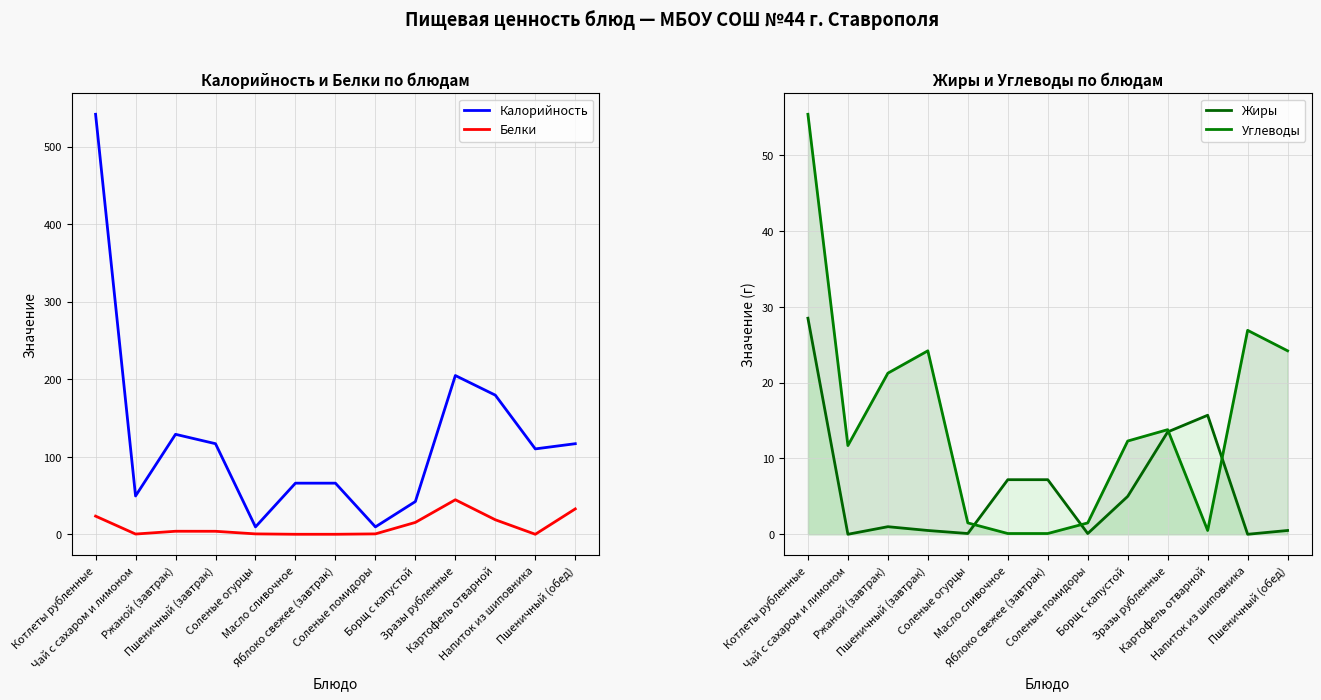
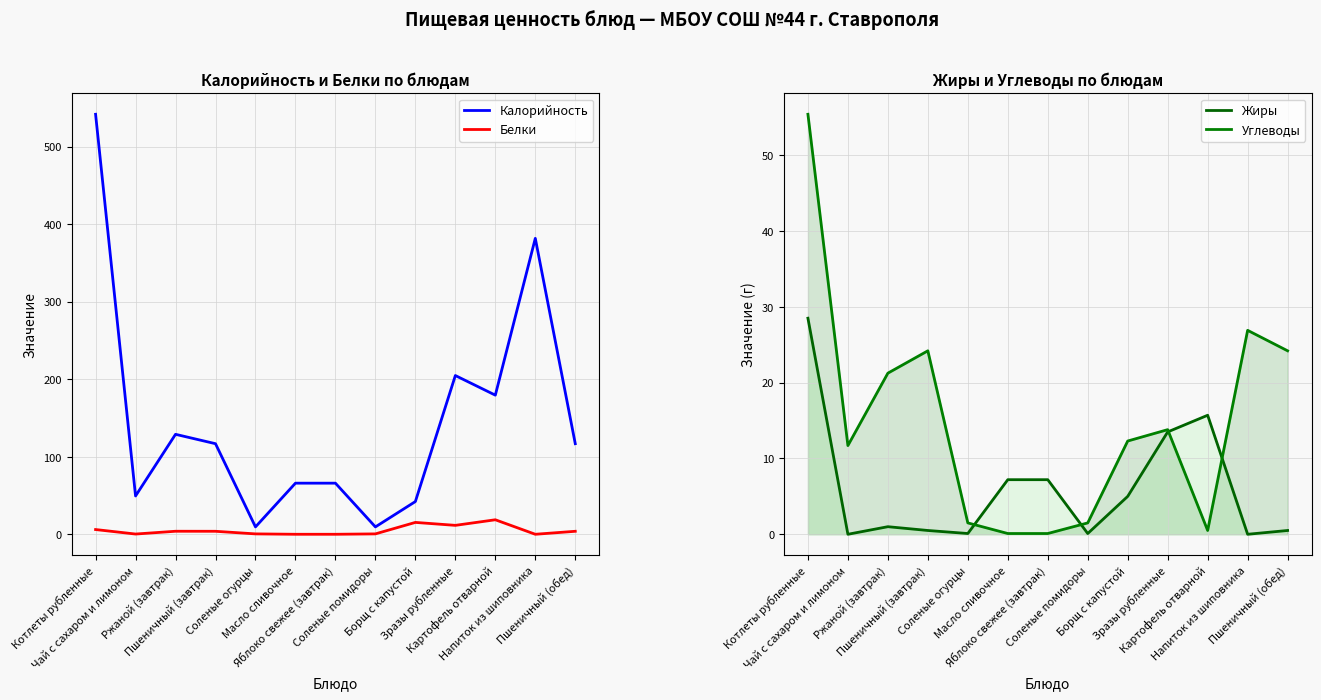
  {
    "Калорийность и Белки по блюдам": {
      "Калорийность": {
        "Котлеты рубленные": 540,
        "Чай с сахаром и лимоном": 50,
        "Ржаной (завтрак)": 130,
        "Пшеничный (завтрак)": 120,
        "Соленые огурцы": 10,
        "Масло сливочное": 70,
        "Яблоко свежее (завтрак)": 70,
        "Соленые помидоры": 10,
        "Борщ с капустой": 40,
        "Зразы рубленные": 200,
        "Картофель отварной": 180,
-       "Напиток из шиповника": 110,
+       "Напиток из шиповника": 380,
        "Пшеничный (обед)": 120
      },
      "Белки": {
-       "Котлеты рубленные": 20,
+       "Котлеты рубленные": 10,
        "Чай с сахаром и лимоном": 0,
        "Ржаной (завтрак)": 0,
        "Пшеничный (завтрак)": 0,
        "Соленые огурцы": 0,
        "Масло сливочное": 0,
        "Яблоко свежее (завтрак)": 0,
        "Соленые помидоры": 0,
        "Борщ с капустой": 20,
-       "Зразы рубленные": 40,
+       "Зразы рубленные": 10,
        "Картофель отварной": 20,
        "Напиток из шиповника": 0,
-       "Пшеничный (обед)": 30
+       "Пшеничный (обед)": 0
      }
    }
  }
